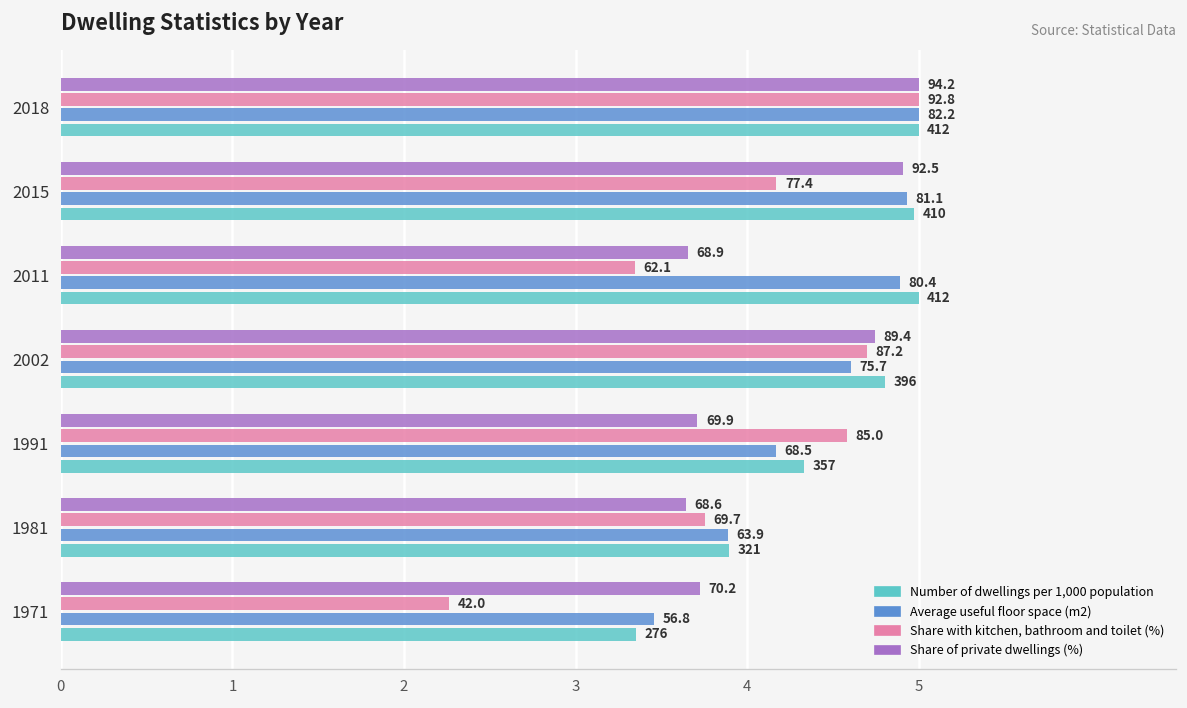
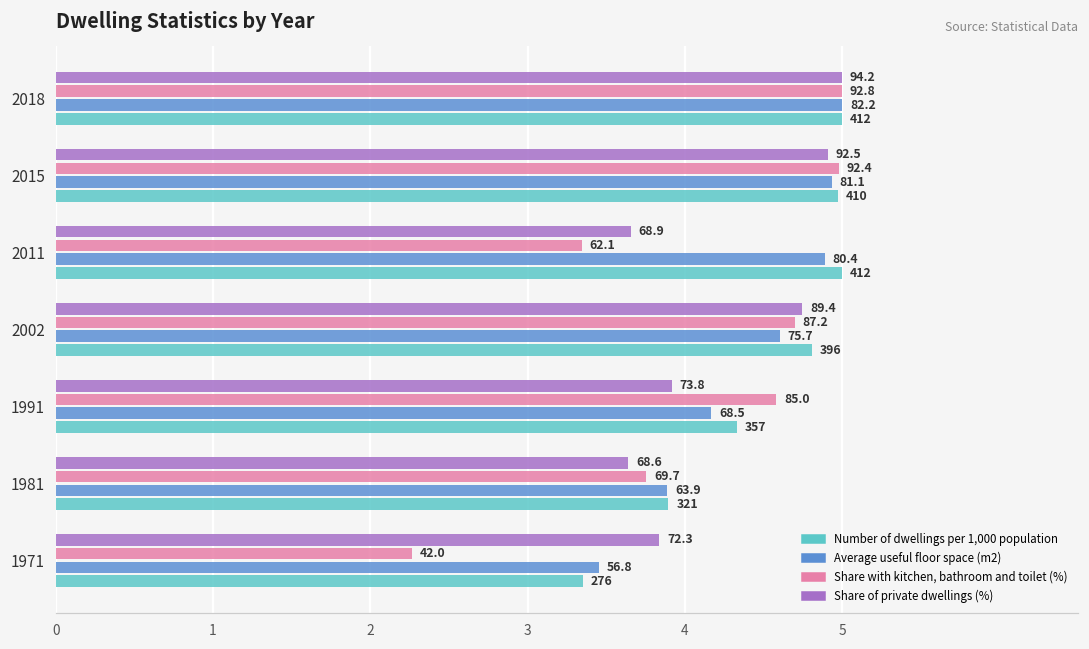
  {
    "Share with kitchen, bathroom and toilet (%)": {
-     "2015": 77.4
+     "2015": 92.4
    },
    "Share of private dwellings (%)": {
-     "1991": 69.9,
-     "1971": 70.2
+     "1991": 73.8,
+     "1971": 72.3
    }
  }
